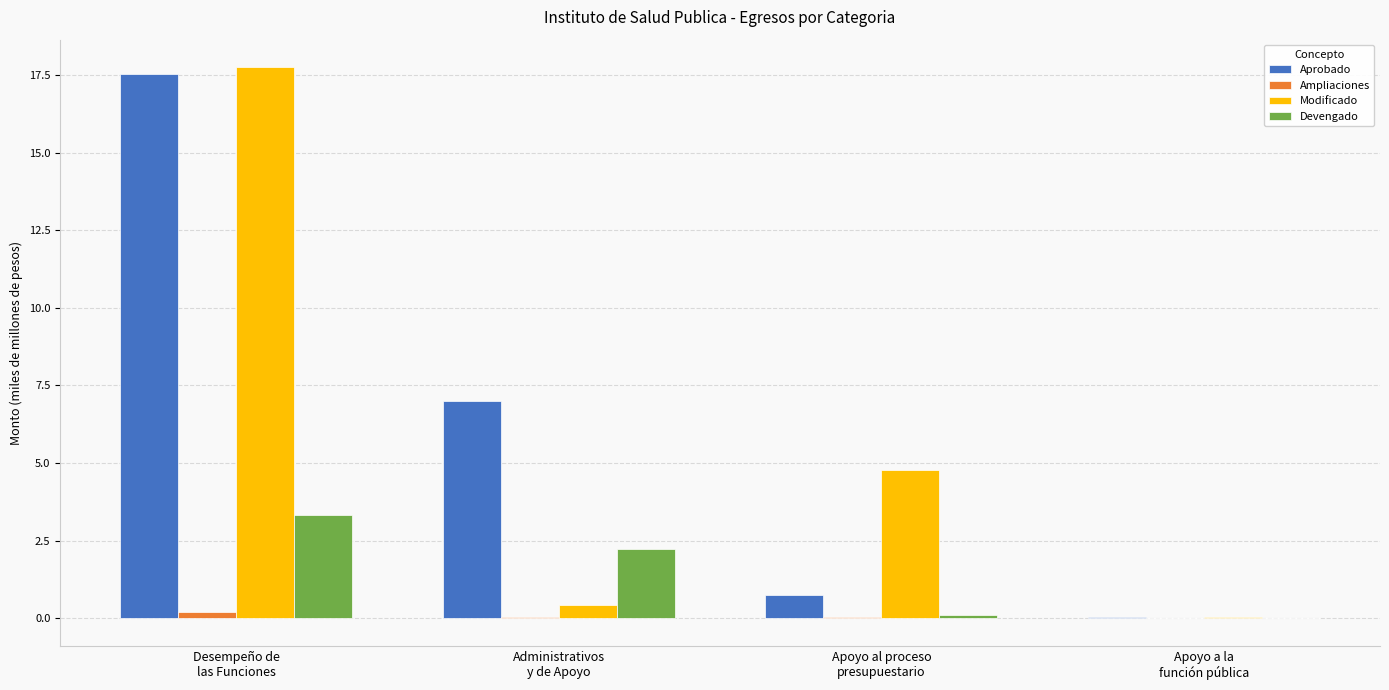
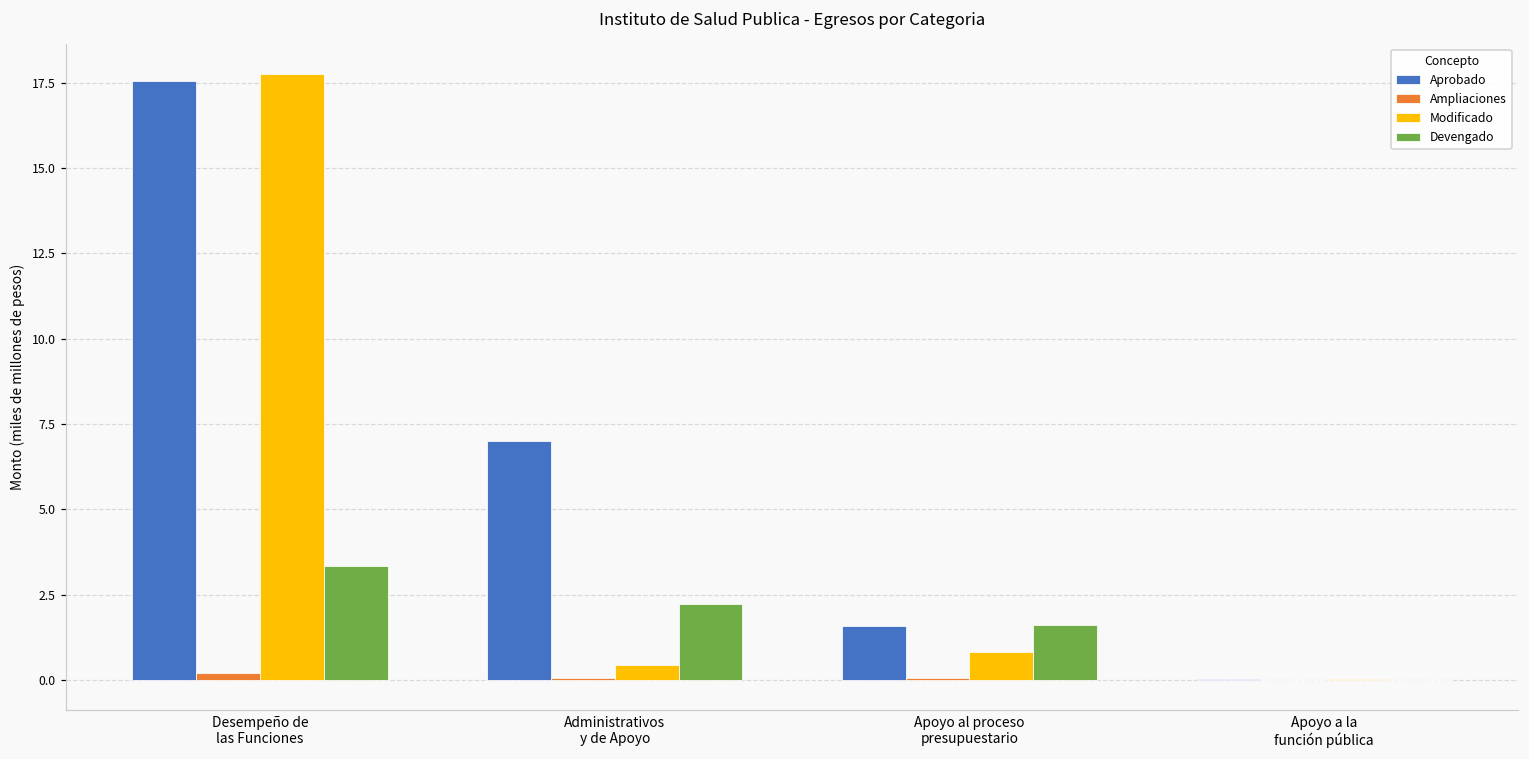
  {
    "Aprobado": {
      "Desempeño de las Funciones": 17.6,
      "Administrativos y de Apoyo": 7.0,
-     "Apoyo al proceso presupuestario": 0.8
+     "Apoyo al proceso presupuestario": 1.6
    },
    "Ampliaciones": {
      "Desempeño de las Funciones": 0.2
    },
    "Modificado": {
      "Desempeño de las Funciones": 17.8,
      "Administrativos y de Apoyo": 0.4,
-     "Apoyo al proceso presupuestario": 4.8
+     "Apoyo al proceso presupuestario": 0.8
    },
    "Devengado": {
      "Desempeño de las Funciones": 3.3,
      "Administrativos y de Apoyo": 2.2,
-     "Apoyo al proceso presupuestario": 0.1
+     "Apoyo al proceso presupuestario": 1.6
    }
  }
